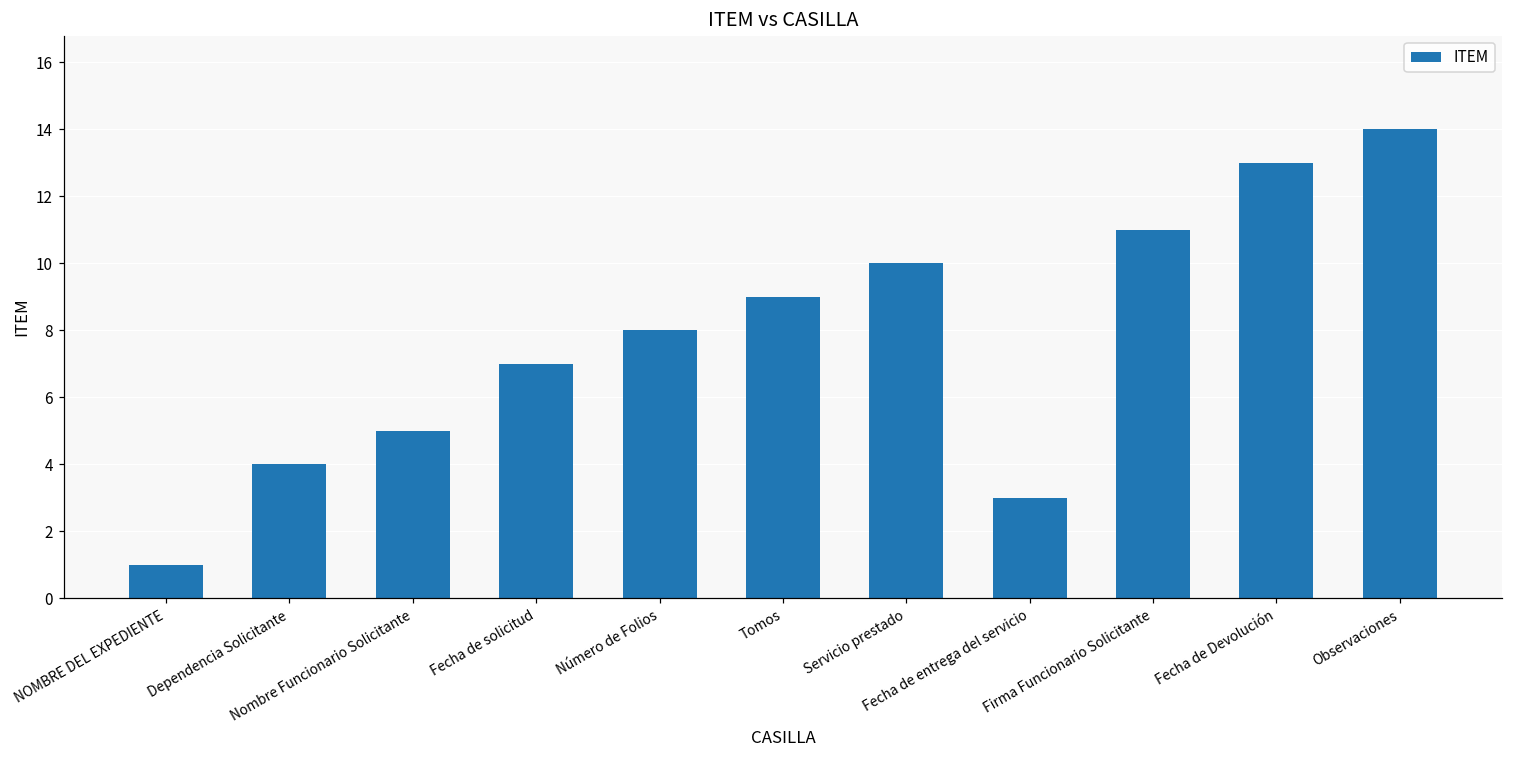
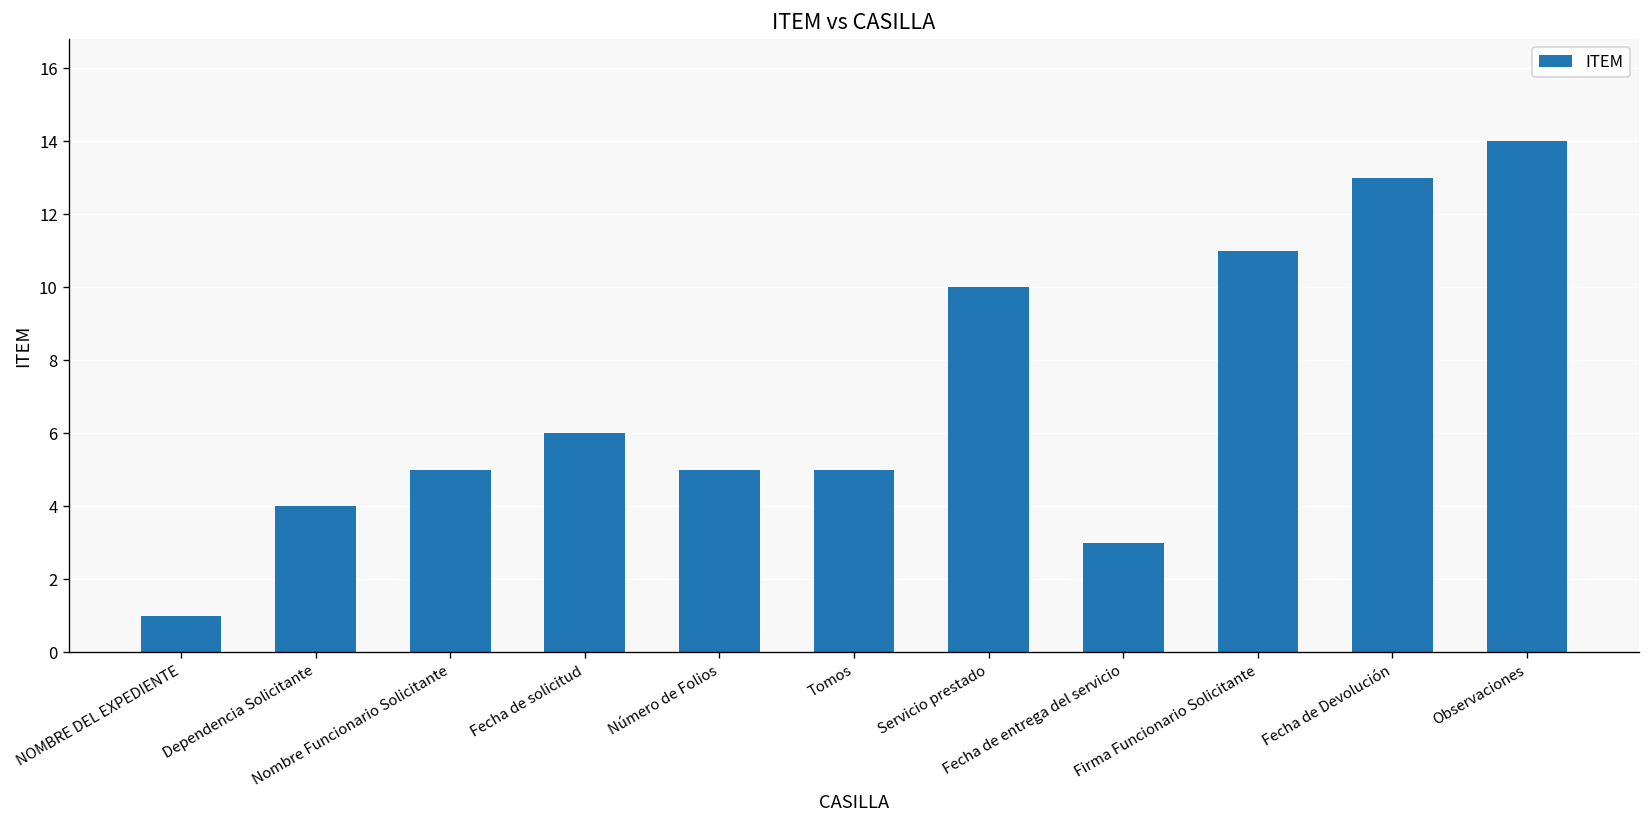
  {
    "NOMBRE DEL EXPEDIENTE": 1,
    "Dependencia Solicitante": 4,
    "Nombre Funcionario Solicitante": 5,
-   "Fecha de solicitud": 7,
-   "Número de Folios": 8,
-   "Tomos": 9,
+   "Fecha de solicitud": 6,
+   "Número de Folios": 5,
+   "Tomos": 5,
    "Servicio prestado": 10,
    "Fecha de entrega del servicio": 3,
    "Firma Funcionario Solicitante": 11,
    "Fecha de Devolución": 13,
    "Observaciones": 14
  }
